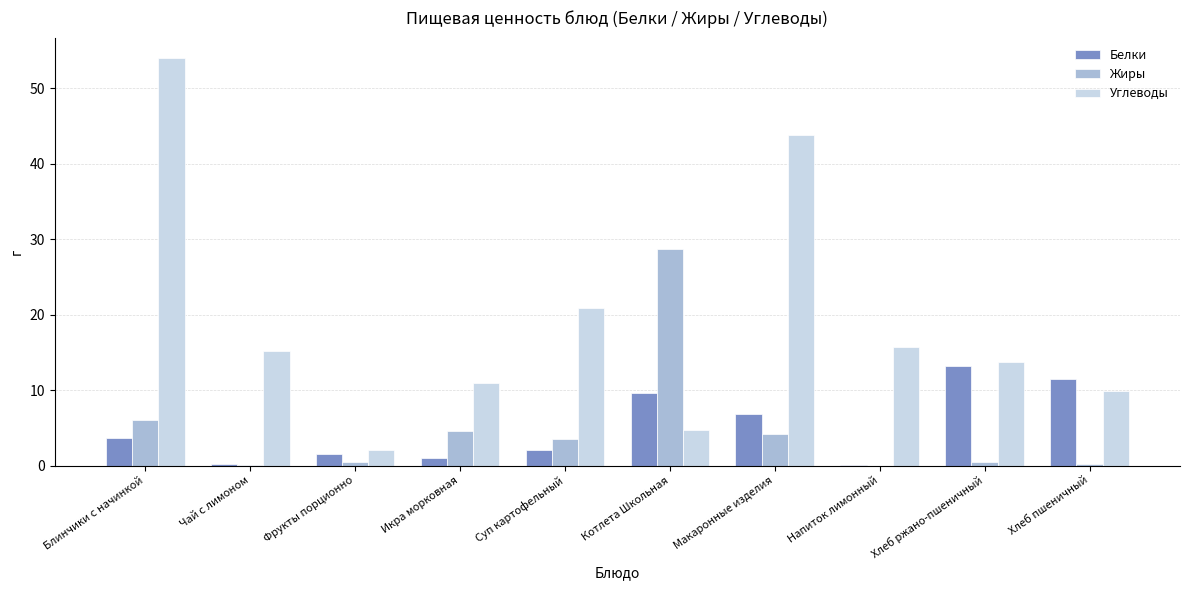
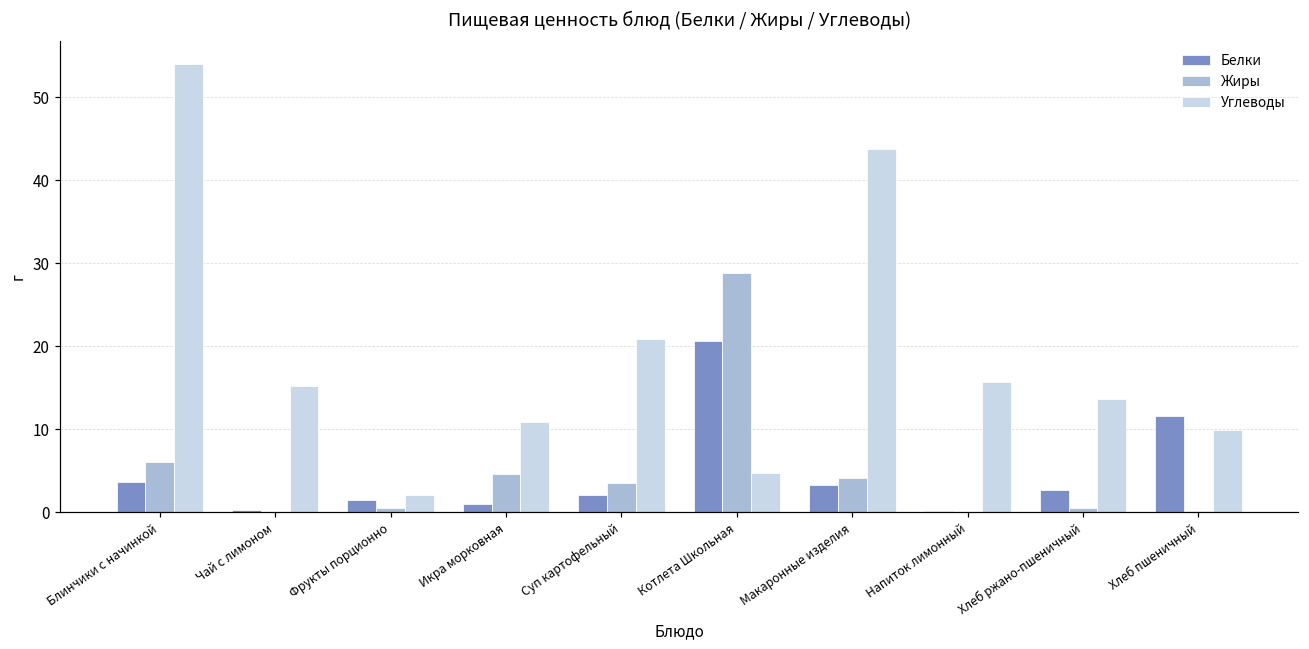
  {
    "Белки": {
      "Блинчики с начинкой": 4,
      "Фрукты порционно": 2,
      "Икра морковная": 1,
      "Суп картофельный": 2,
-     "Котлета Школьная": 10,
-     "Макаронные изделия": 7,
-     "Хлеб ржано-пшеничный": 13,
+     "Котлета Школьная": 21,
+     "Макаронные изделия": 3,
+     "Хлеб ржано-пшеничный": 3,
      "Хлеб пшеничный": 12
    }
  }
